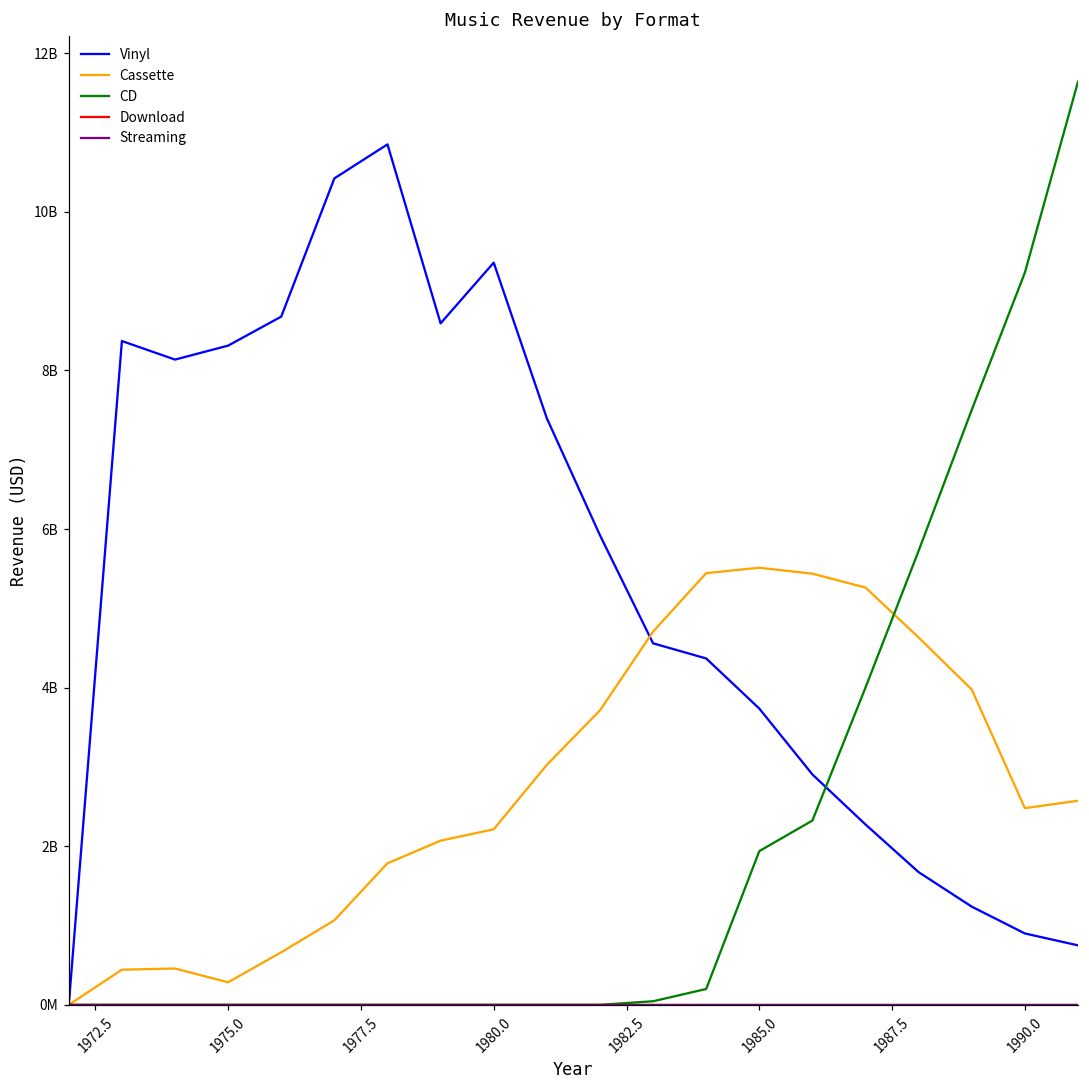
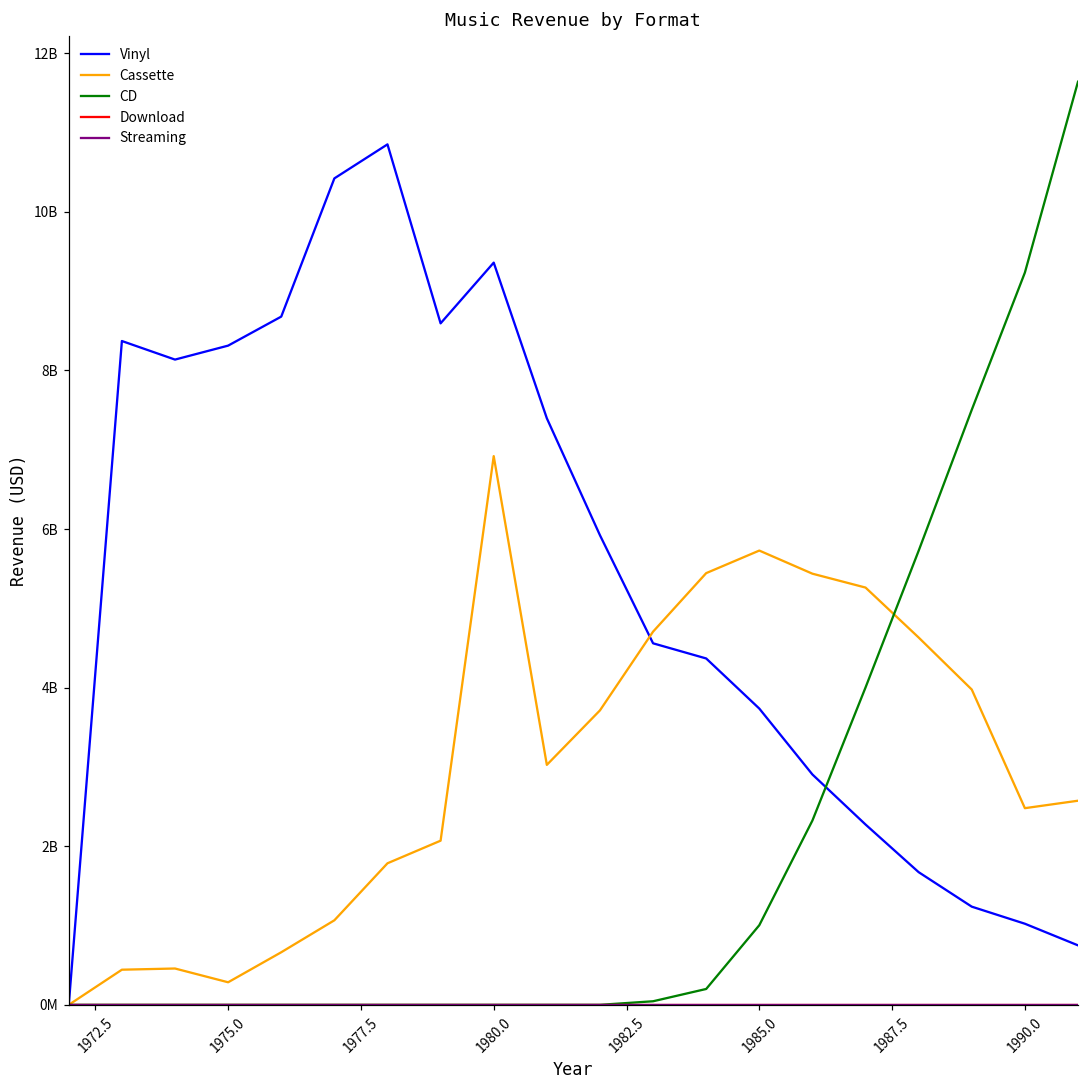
  {
    "Vinyl": {
      "1975.0": 8300000000,
      "1980.0": 9400000000,
      "1985.0": 3700000000,
-     "1990.0": 900000000
+     "1990.0": 1000000000
    },
    "Cassette": {
      "1975.0": 300000000,
-     "1980.0": 2200000000,
-     "1985.0": 5500000000,
+     "1980.0": 6900000000,
+     "1985.0": 5700000000,
      "1990.0": 2500000000
    },
    "CD": {
-     "1985.0": 1900000000,
+     "1985.0": 1000000000,
      "1990.0": 9200000000
    },
    "Streaming": {
      "1985.0": 0,
      "1990.0": 0
    }
  }
